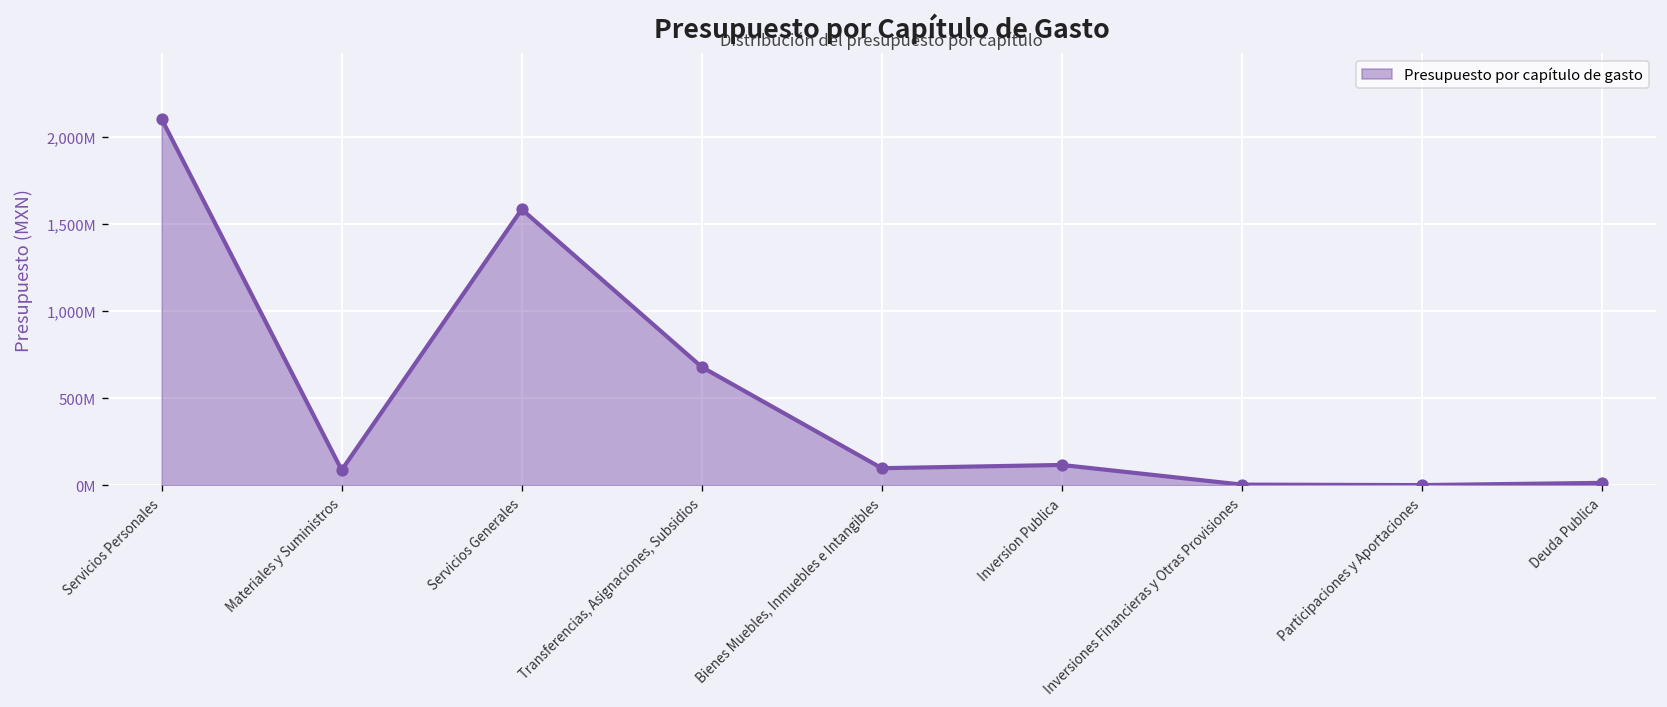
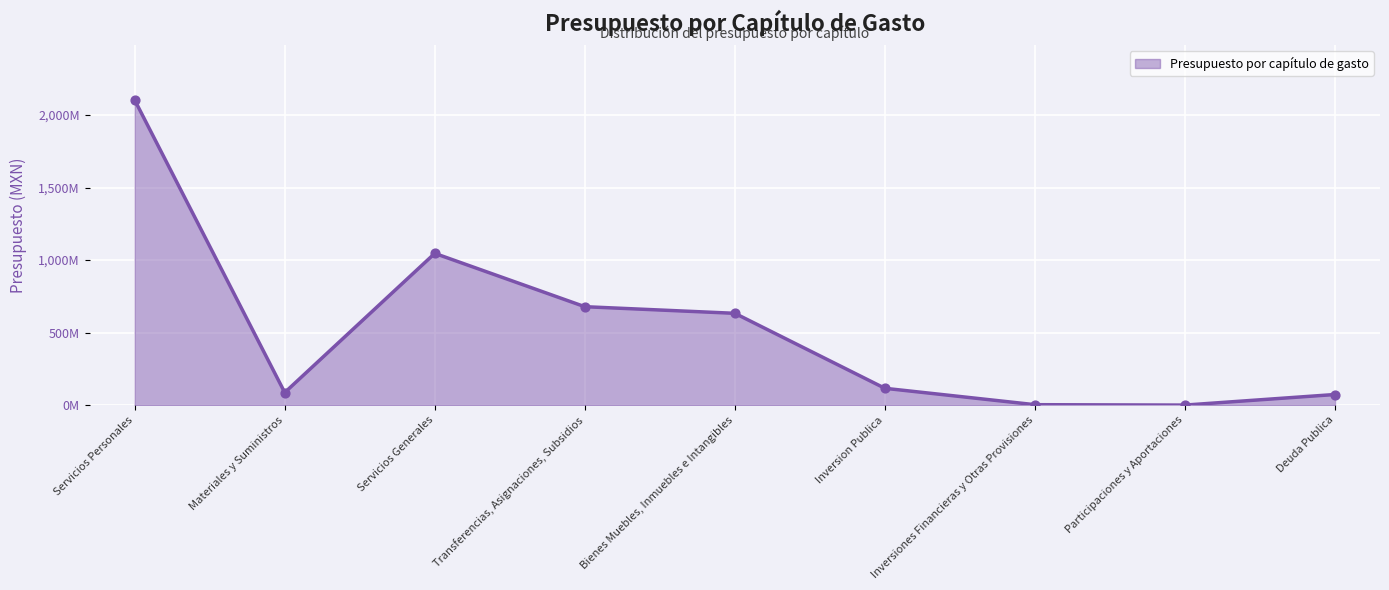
  {
    "Servicios Personales": "2,100,000,000",
    "Materiales y Suministros": "90,000,000",
-   "Servicios Generales": "1,580,000,000",
+   "Servicios Generales": "1,050,000,000",
    "Transferencias, Asignaciones, Subsidios": "680,000,000",
-   "Bienes Muebles, Inmuebles e Intangibles": "100,000,000",
+   "Bienes Muebles, Inmuebles e Intangibles": "630,000,000",
    "Inversion Publica": "120,000,000",
    "Inversiones Financieras y Otras Provisiones": "0",
    "Participaciones y Aportaciones": "0",
-   "Deuda Publica": "10,000,000"
+   "Deuda Publica": "70,000,000"
  }
